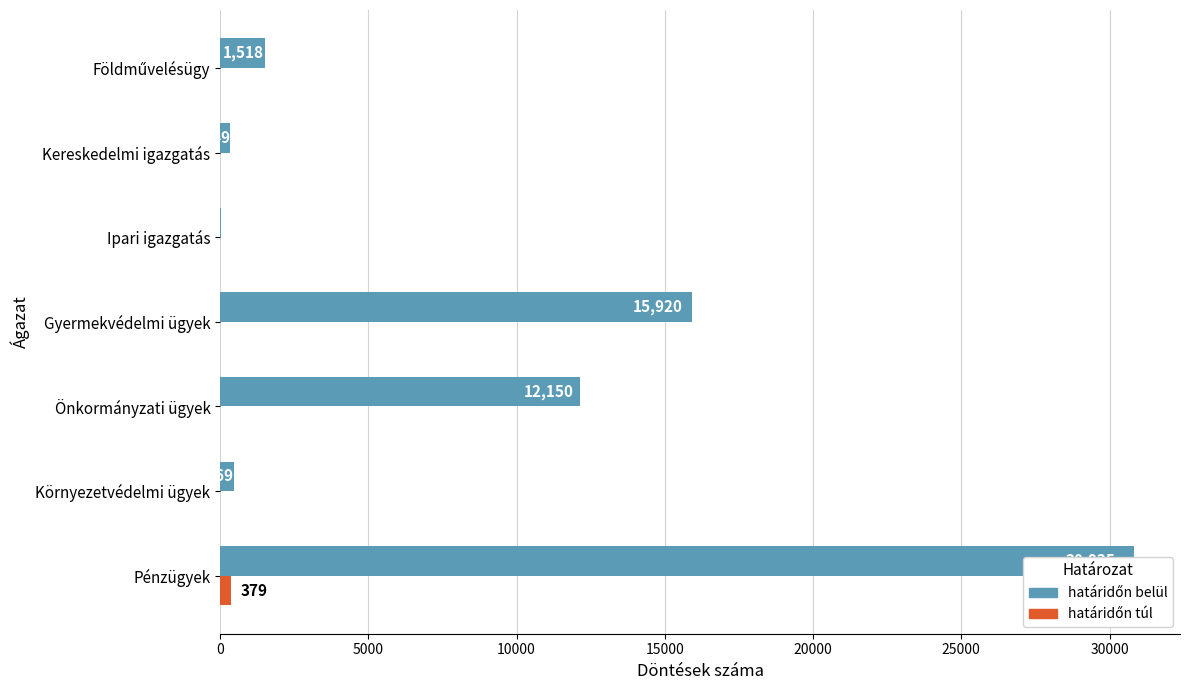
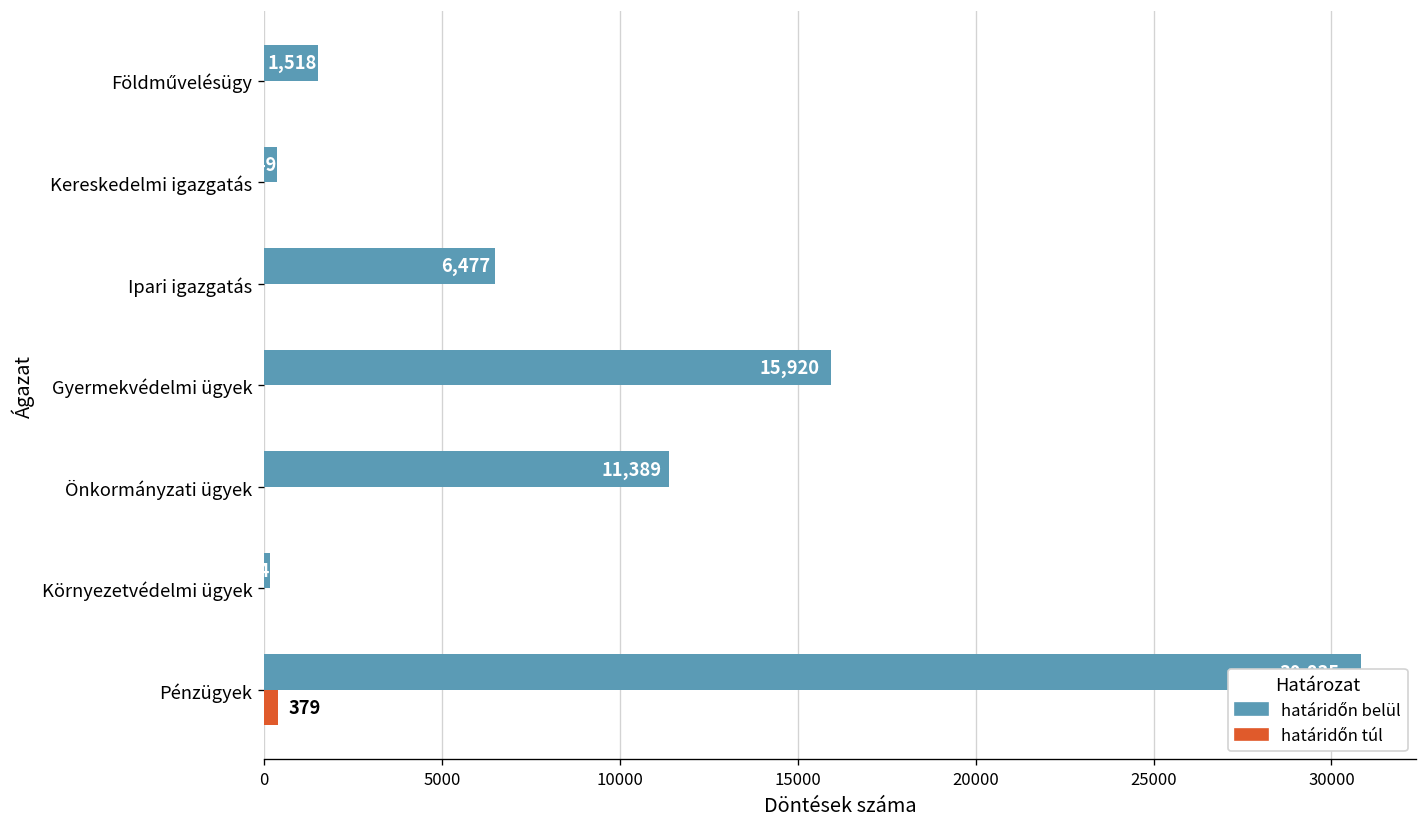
  {
    "határidőn belül": {
      "Földművelésügy": "1,518",
-     "Ipari igazgatás": "0",
+     "Ipari igazgatás": "6500",
      "Gyermekvédelmi ügyek": "15,920",
-     "Önkormányzati ügyek": "12,150",
-     "Környezetvédelmi ügyek": "500"
+     "Önkormányzati ügyek": "11,389",
+     "Környezetvédelmi ügyek": "200"
    },
    "határidőn túl": {
      "Pénzügyek": "379"
    }
  }
